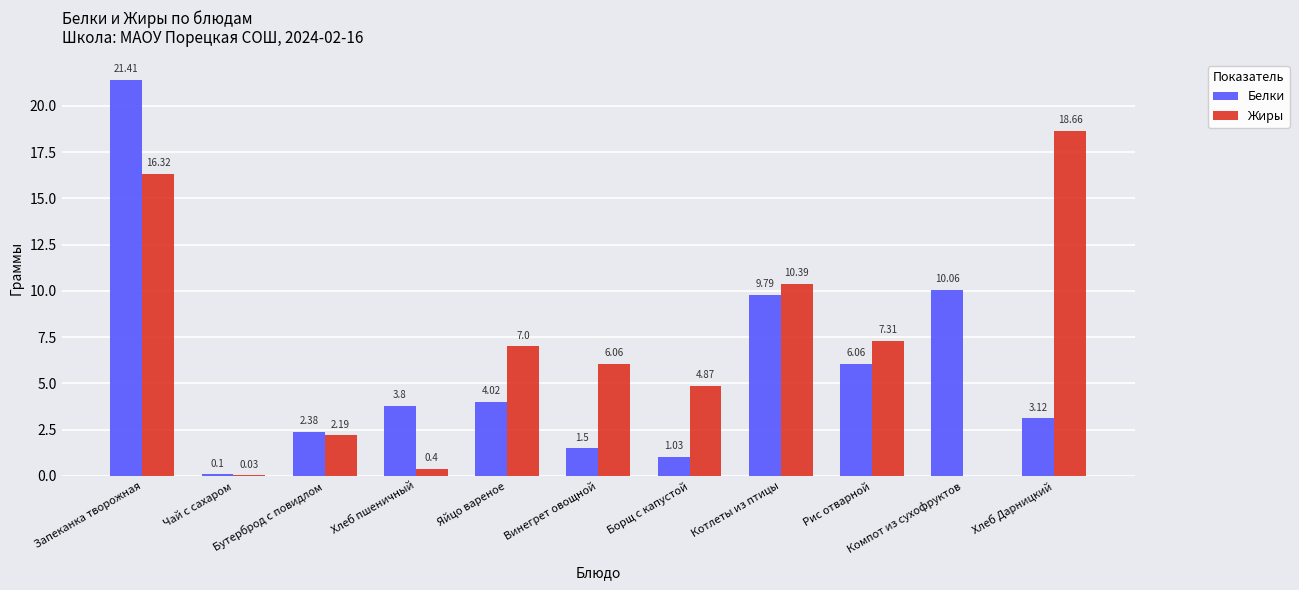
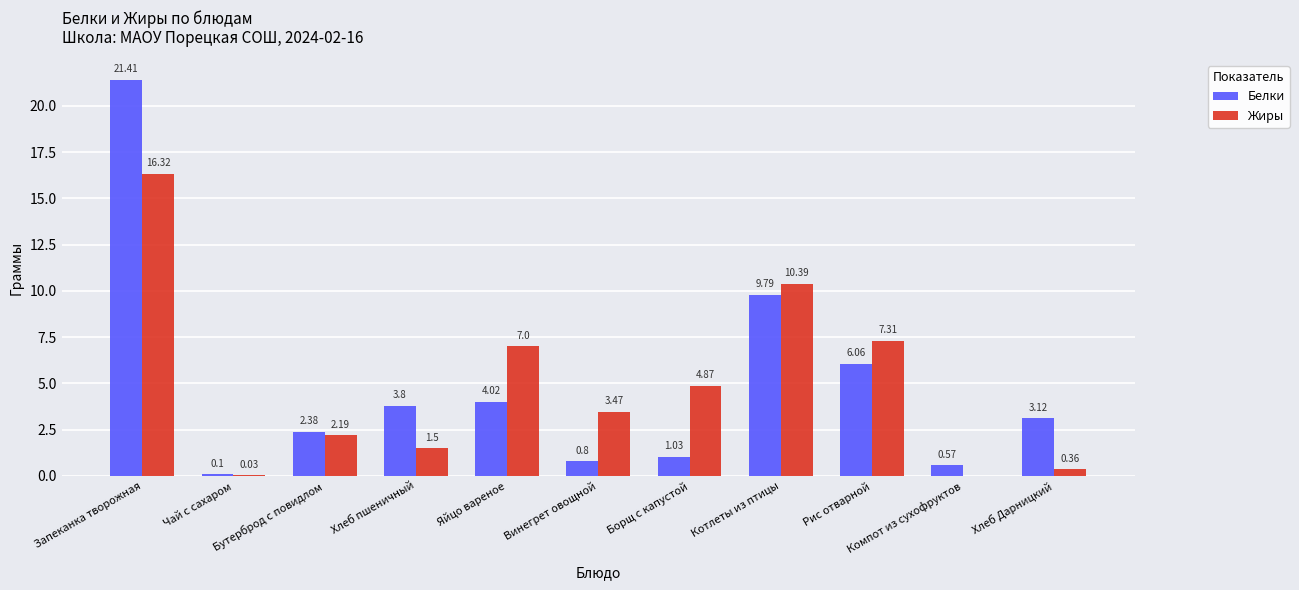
  {
    "Белки": {
      "Запеканка творожная": 21.41,
      "Чай с сахаром": 0.1,
      "Бутерброд с повидлом": 2.38,
      "Хлеб пшеничный": 3.8,
      "Яйцо вареное": 4.02,
-     "Винегрет овощной": 1.5,
+     "Винегрет овощной": 0.8,
      "Борщ с капустой": 1.03,
      "Котлеты из птицы": 9.79,
      "Рис отварной": 6.06,
-     "Компот из сухофруктов": 10.06,
+     "Компот из сухофруктов": 0.57,
      "Хлеб Дарницкий": 3.12
    },
    "Жиры": {
      "Запеканка творожная": 16.32,
      "Чай с сахаром": 0.03,
      "Бутерброд с повидлом": 2.19,
-     "Хлеб пшеничный": 0.4,
+     "Хлеб пшеничный": 1.5,
      "Яйцо вареное": 7.0,
-     "Винегрет овощной": 6.06,
+     "Винегрет овощной": 3.47,
      "Борщ с капустой": 4.87,
      "Котлеты из птицы": 10.39,
      "Рис отварной": 7.31,
-     "Хлеб Дарницкий": 18.66
+     "Хлеб Дарницкий": 0.36
    }
  }
